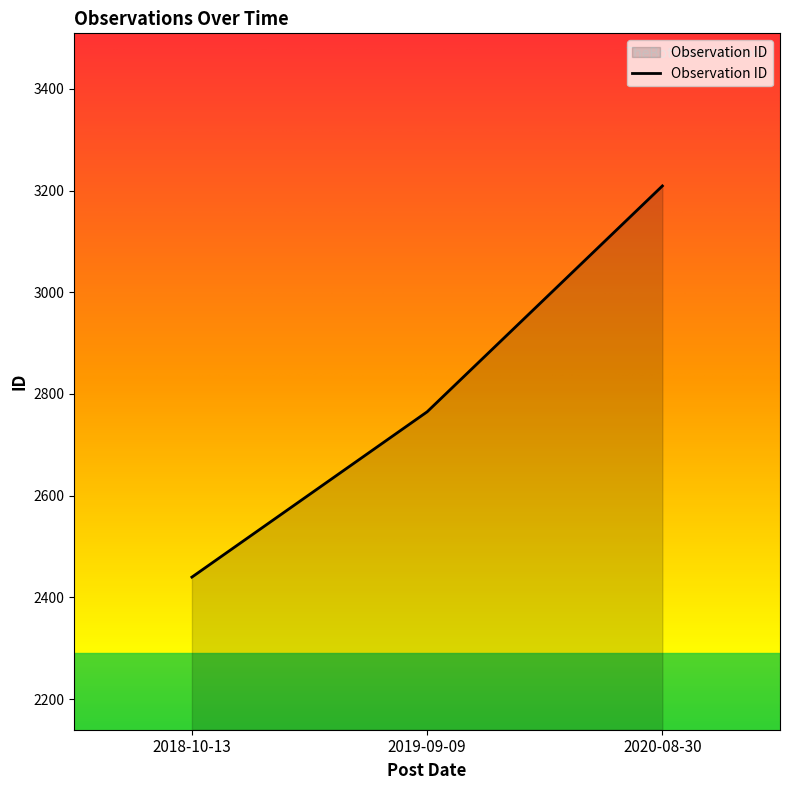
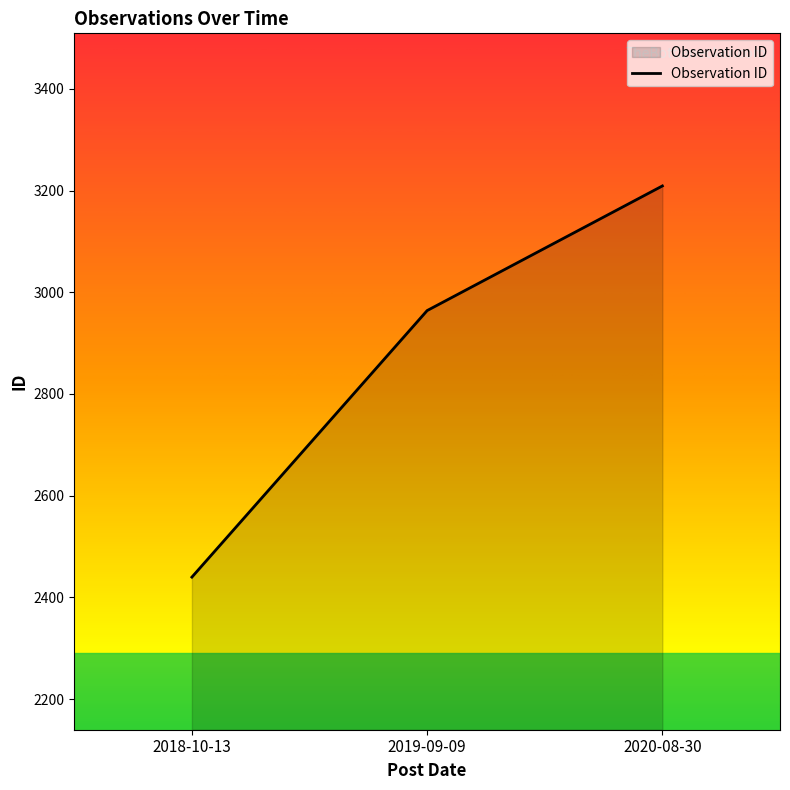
  {
    "2018-10-13": 2440,
-   "2019-09-09": 2770,
+   "2019-09-09": 2960,
    "2020-08-30": 3210
  }
